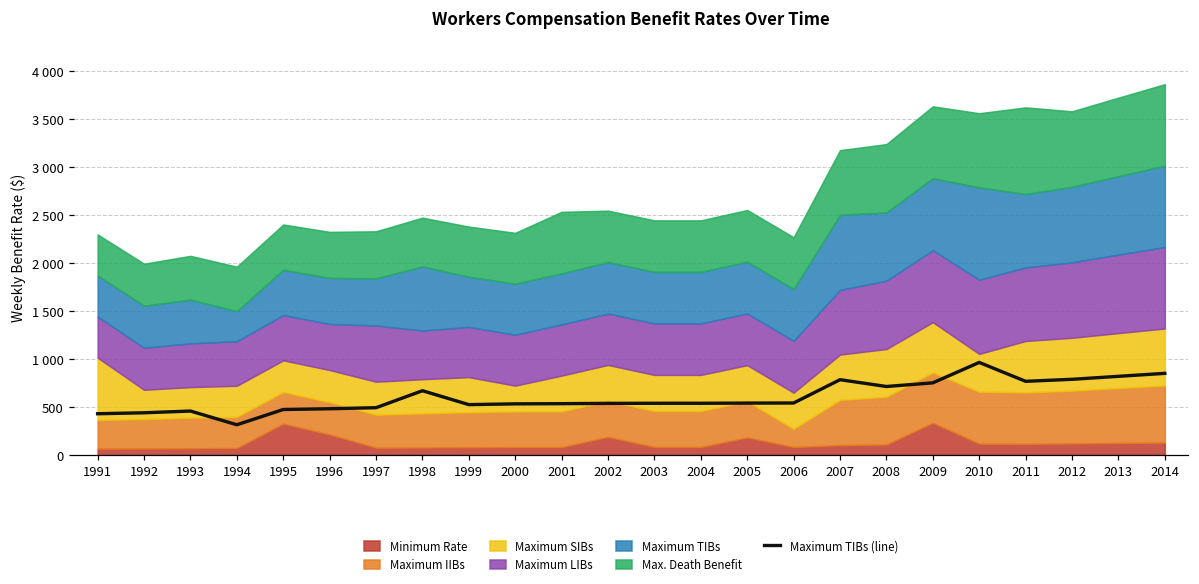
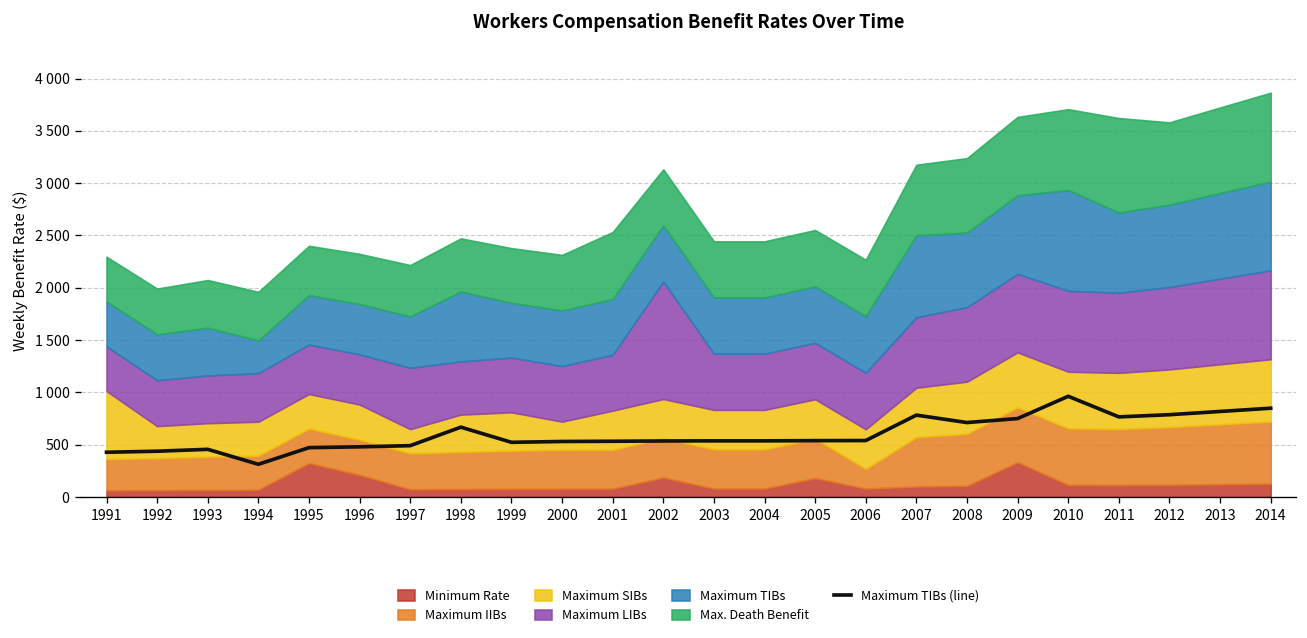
  {
    "Maximum TIBs (line)": {
      "1991": 400,
      "1992": 400,
      "1993": 500,
      "1994": 300,
      "1995": 500,
      "1996": 500,
      "1997": 500,
      "1998": 700,
      "1999": 500,
      "2000": 500,
      "2001": 500,
      "2003": 500,
      "2004": 500,
      "2006": 500,
      "2007": 800,
      "2008": 700,
      "2009": 800,
      "2010": 1000,
      "2011": 800,
      "2012": 800,
      "2013": 800,
      "2014": 800
    },
    "Minimum Rate": {
      "1991": 100,
      "1992": 100,
      "1993": 100,
      "1994": 100,
      "1995": 300,
      "1996": 200,
      "1997": 100,
      "1998": 100,
      "1999": 100,
      "2000": 100,
      "2001": 100,
      "2002": 200,
      "2003": 100,
      "2004": 100,
      "2005": 200,
      "2006": 100,
      "2007": 100,
      "2008": 100,
      "2009": 300,
      "2010": 100,
      "2011": 100,
      "2012": 100,
      "2013": 100,
      "2014": 100
    },
    "Maximum IIBs": {
      "1991": 300,
      "1992": 300,
      "1993": 300,
      "1994": 300,
      "1995": 300,
      "1996": 300,
      "1997": 300,
      "1998": 400,
      "1999": 400,
      "2000": 400,
      "2001": 400,
      "2003": 400,
      "2004": 400,
      "2006": 200,
      "2007": 500,
      "2008": 500,
      "2009": 500,
      "2010": 500,
      "2011": 500,
      "2012": 600,
      "2013": 600,
      "2014": 600
    },
    "Maximum SIBs": {
      "1991": 600,
      "1992": 300,
      "1993": 300,
      "1994": 300,
      "1995": 300,
      "1996": 300,
-     "1997": 300,
+     "1997": 200,
      "1998": 400,
      "1999": 400,
      "2000": 300,
      "2001": 400,
      "2002": 400,
      "2003": 400,
      "2004": 400,
      "2005": 400,
      "2006": 400,
      "2007": 500,
      "2008": 500,
      "2009": 500,
-     "2010": 400,
+     "2010": 500,
      "2011": 500,
      "2012": 600,
      "2013": 600,
      "2014": 600
    },
    "Maximum LIBs": {
      "1991": 400,
      "1992": 400,
      "1993": 500,
      "1994": 500,
      "1995": 500,
      "1996": 500,
      "1997": 600,
      "1998": 500,
      "1999": 500,
      "2000": 500,
      "2001": 500,
-     "2002": 500,
+     "2002": 1100,
      "2003": 500,
      "2004": 500,
      "2005": 500,
      "2006": 500,
      "2007": 700,
      "2008": 700,
      "2009": 800,
      "2010": 800,
      "2011": 800,
      "2012": 800,
      "2013": 800,
      "2014": 800
    },
    "Maximum TIBs": {
      "1991": 400,
      "1992": 400,
      "1993": 500,
      "1994": 300,
      "1995": 500,
      "1996": 500,
      "1997": 500,
      "1998": 700,
      "1999": 500,
      "2000": 500,
      "2001": 500,
      "2002": 500,
      "2003": 500,
      "2004": 500,
      "2005": 500,
      "2006": 500,
      "2007": 800,
      "2008": 700,
      "2009": 800,
      "2010": 1000,
      "2011": 800,
      "2012": 800,
      "2013": 800,
      "2014": 800
    },
    "Max. Death Benefit": {
      "1991": 400,
      "1992": 400,
      "1993": 500,
      "1994": 500,
      "1995": 500,
      "1996": 500,
      "1997": 500,
      "1998": 500,
      "1999": 500,
      "2000": 500,
      "2001": 600,
      "2002": 500,
      "2003": 500,
      "2004": 500,
      "2005": 500,
      "2006": 500,
      "2007": 700,
      "2008": 700,
      "2009": 800,
      "2010": 800,
      "2011": 900,
      "2012": 800,
      "2013": 800,
      "2014": 800
    }
  }
